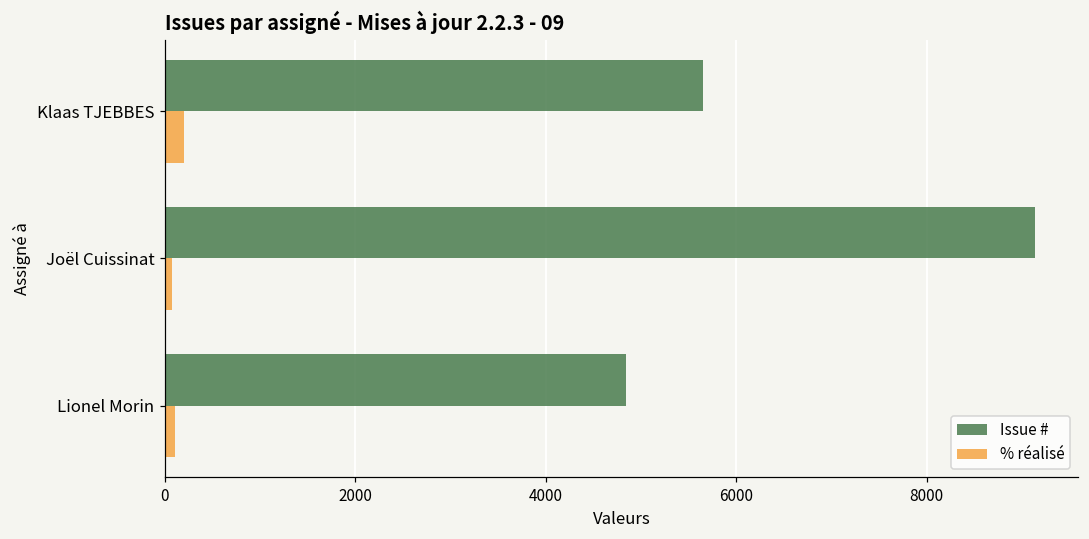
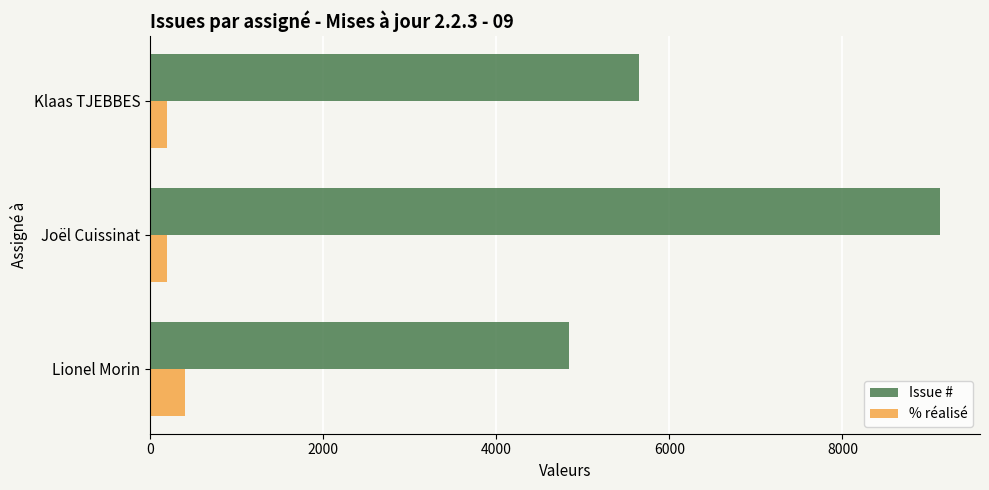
  {
    "Issue #": {
      "Klaas TJEBBES": 5600,
      "Joël Cuissinat": 9100,
      "Lionel Morin": 4800
    },
    "% réalisé": {
      "Klaas TJEBBES": 200,
-     "Joël Cuissinat": 100,
-     "Lionel Morin": 100
+     "Joël Cuissinat": 200,
+     "Lionel Morin": 400
    }
  }
